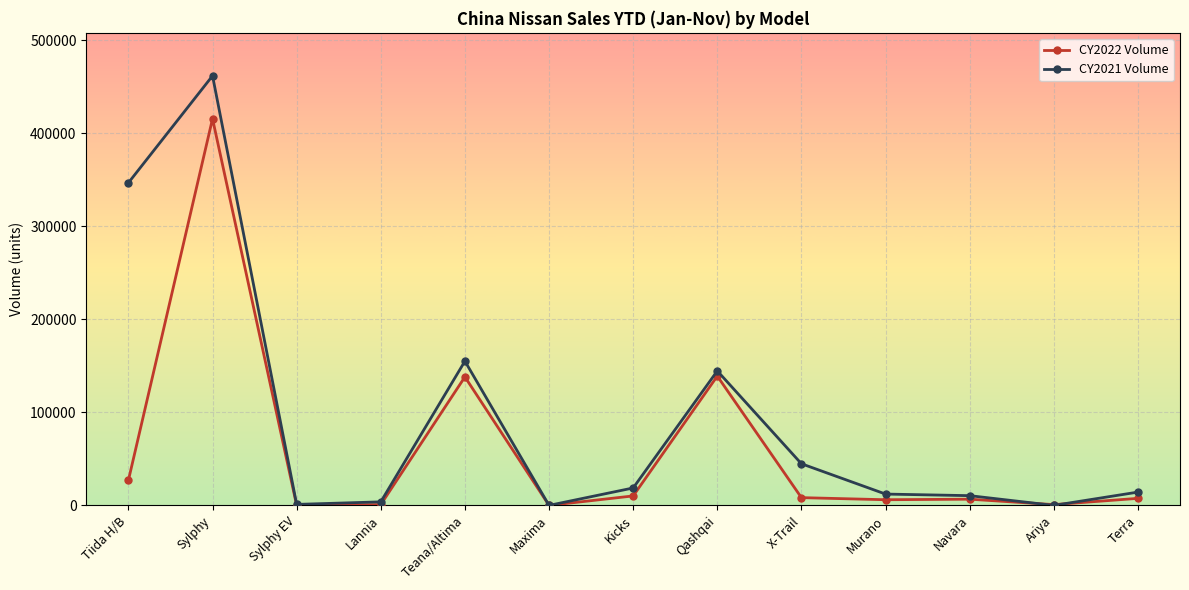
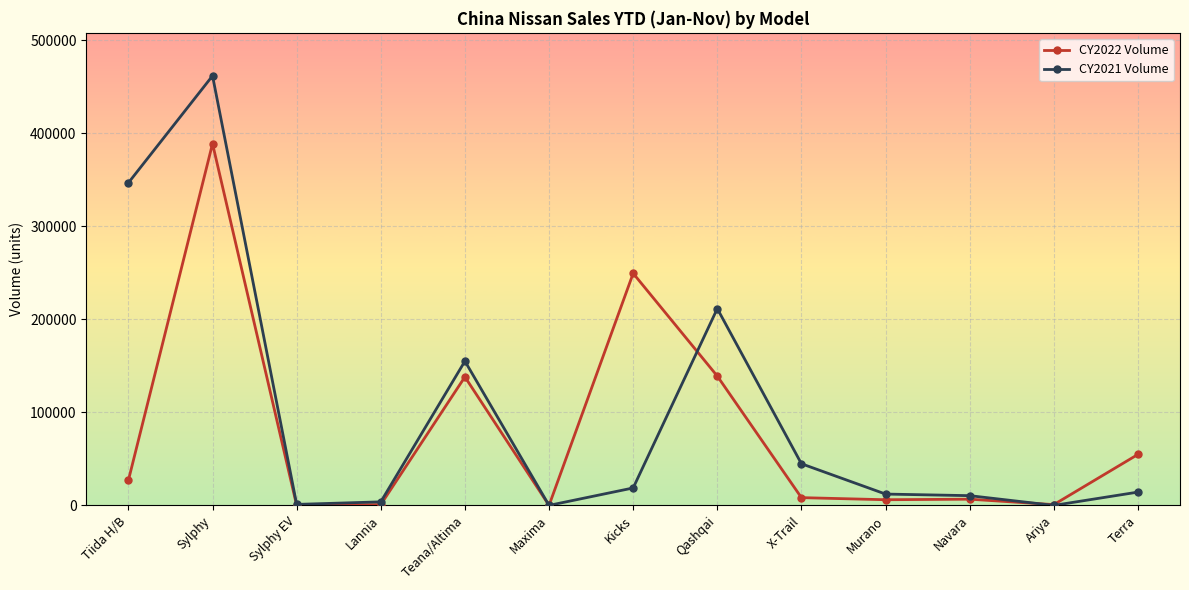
  {
    "CY2022 Volume": {
      "Tiida H/B": 30000,
-     "Sylphy": 420000,
+     "Sylphy": 390000,
      "Lannia": 0,
      "Teana/Altima": 140000,
-     "Kicks": 10000,
+     "Kicks": 250000,
      "Qashqai": 140000,
      "X-Trail": 10000,
      "Murano": 10000,
      "Navara": 10000,
-     "Terra": 10000
+     "Terra": 50000
    },
    "CY2021 Volume": {
      "Tiida H/B": 350000,
      "Sylphy": 460000,
      "Lannia": 0,
      "Teana/Altima": 150000,
      "Kicks": 20000,
-     "Qashqai": 140000,
+     "Qashqai": 210000,
      "X-Trail": 40000,
      "Murano": 10000,
      "Navara": 10000,
      "Terra": 10000
    }
  }
